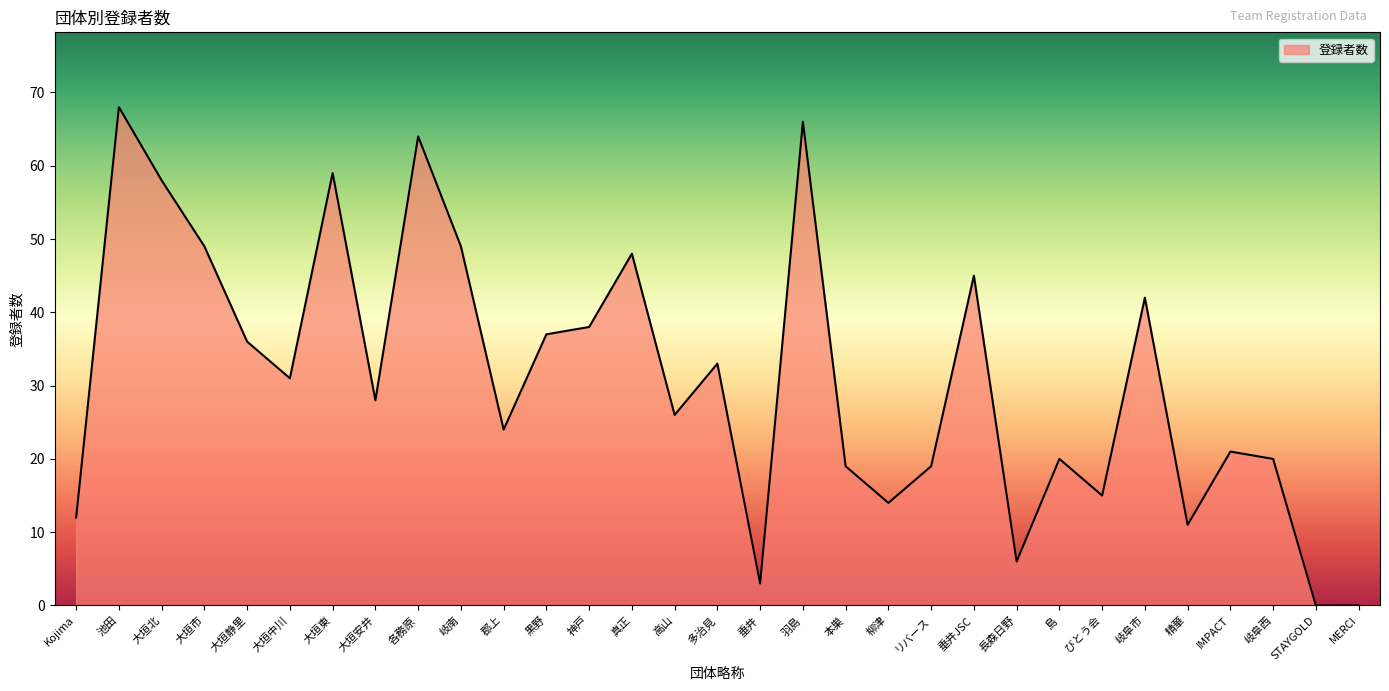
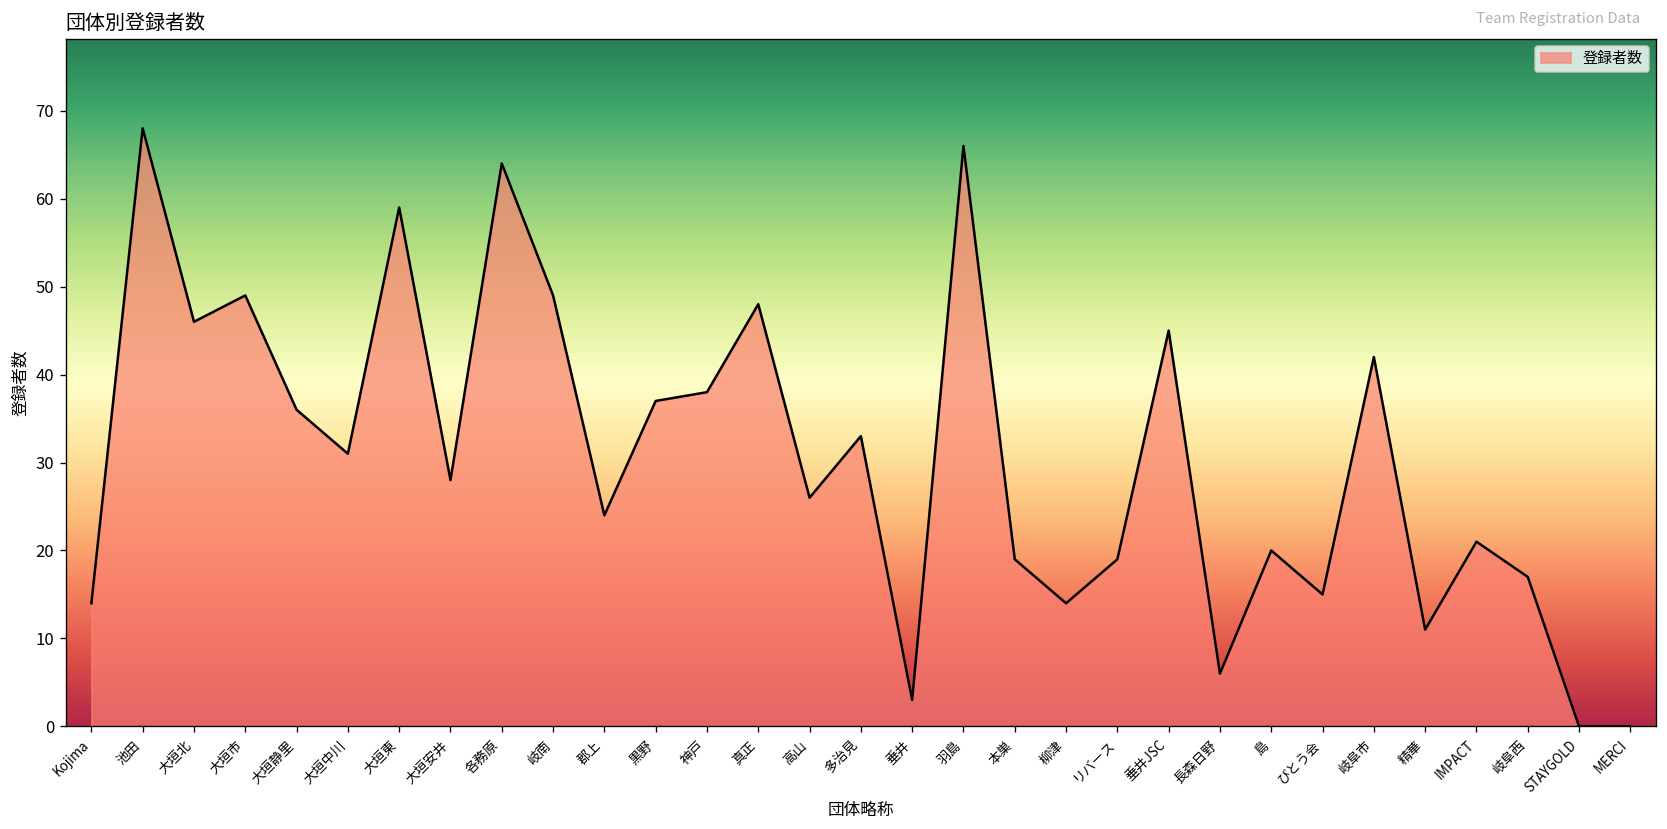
  {
-   "Kojima": 12,
+   "Kojima": 14,
    "池田": 68,
-   "大垣北": 58,
+   "大垣北": 46,
    "大垣市": 49,
    "大垣静里": 36,
    "大垣中川": 31,
    "大垣東": 59,
    "大垣安井": 28,
    "各務原": 64,
    "岐南": 49,
    "郡上": 24,
    "黒野": 37,
    "神戸": 38,
    "真正": 48,
    "高山": 26,
    "多治見": 33,
    "垂井": 3,
    "羽島": 66,
    "本巣": 19,
    "柳津": 14,
    "リバース": 19,
    "垂井JSC": 45,
    "長森日野": 6,
    "島": 20,
    "びとう会": 15,
    "岐阜市": 42,
    "精華": 11,
    "IMPACT": 21,
-   "岐阜西": 20,
+   "岐阜西": 17,
    "STAYGOLD": 0,
    "MERCI": 0
  }
